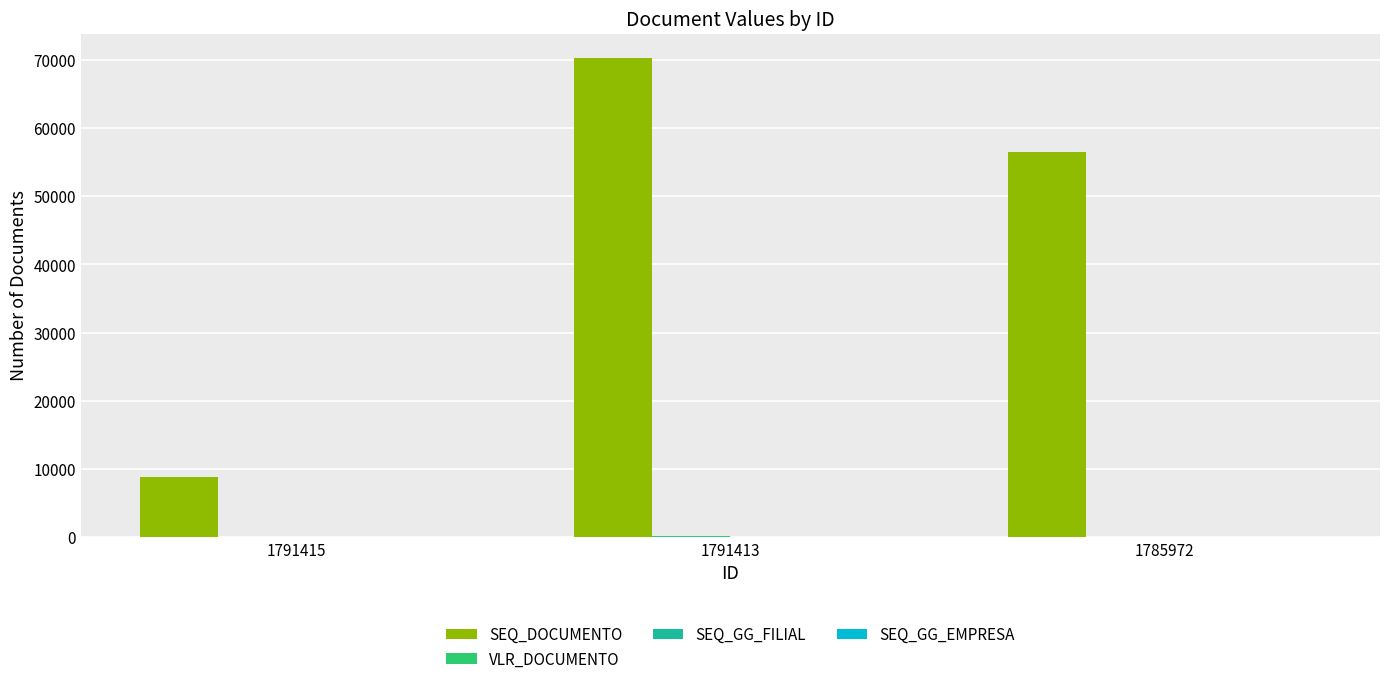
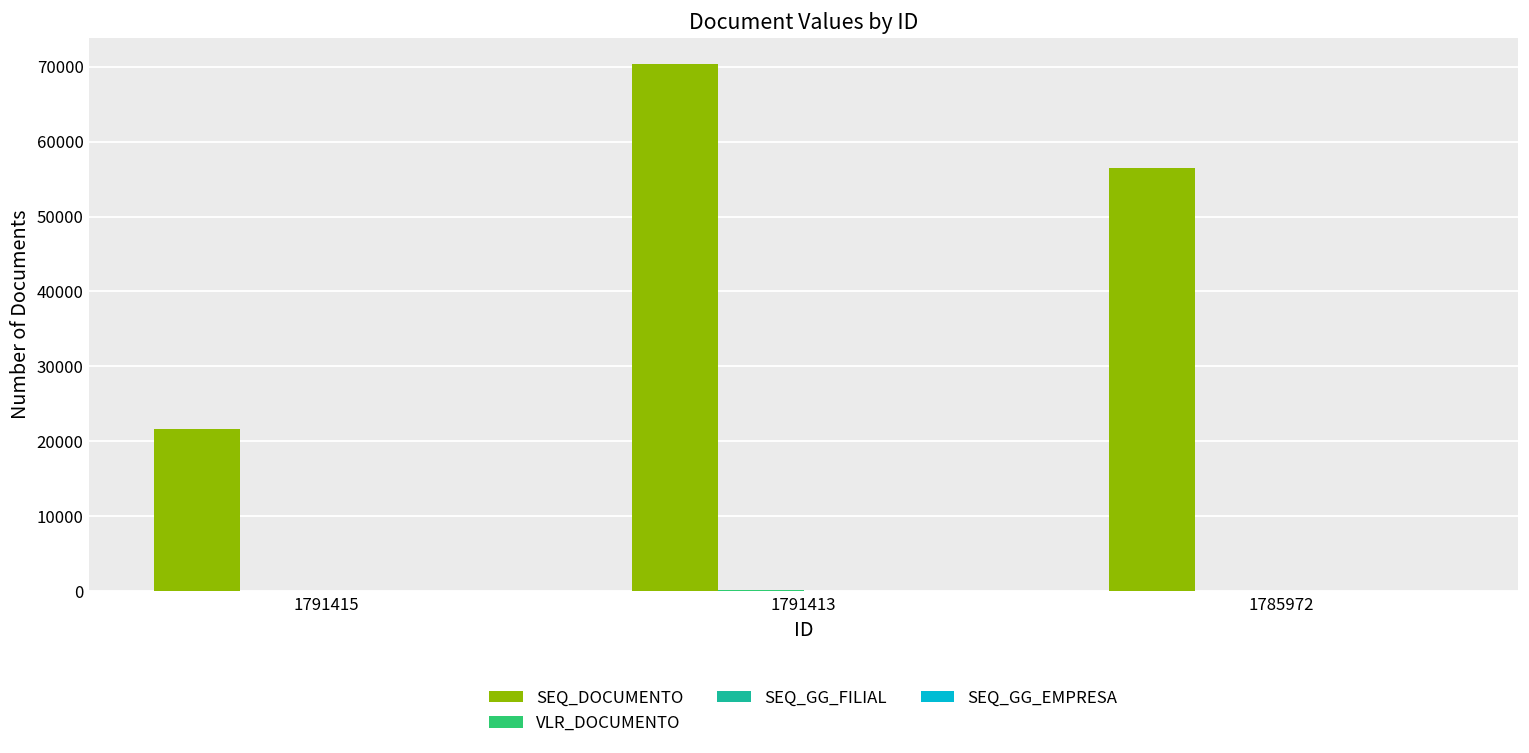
  {
    "SEQ_DOCUMENTO": {
-     "1791415": 9000,
+     "1791415": 22000,
      "1791413": 70000,
      "1785972": 57000
    }
  }
